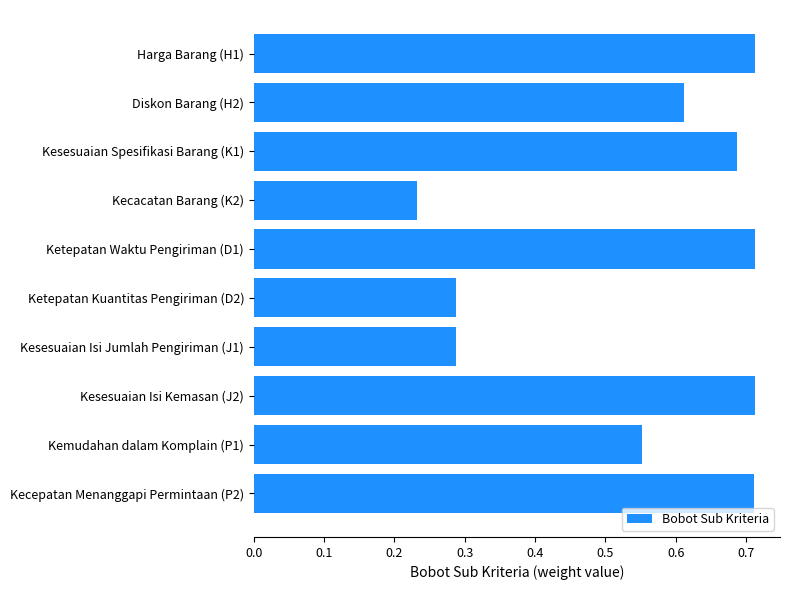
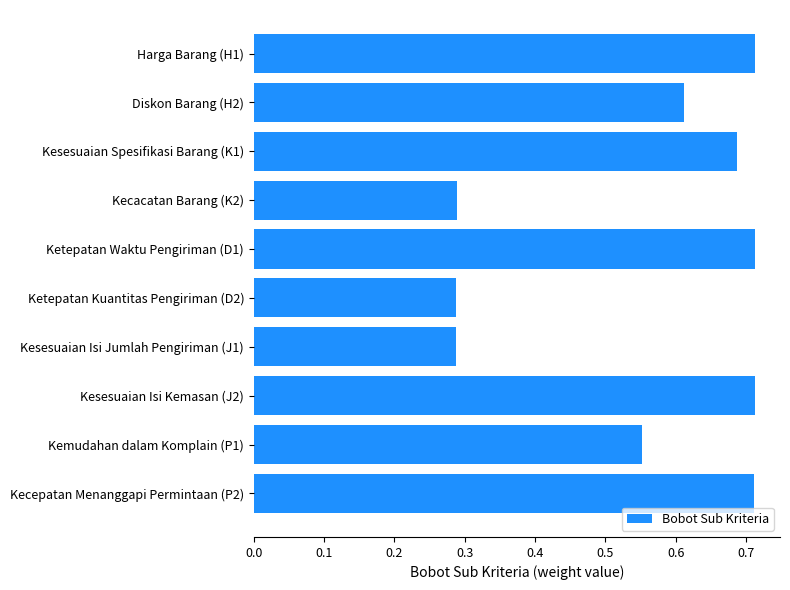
  {
    "Harga Barang (H1)": 0.71,
    "Diskon Barang (H2)": 0.61,
    "Kesesuaian Spesifikasi Barang (K1)": 0.69,
-   "Kecacatan Barang (K2)": 0.23,
+   "Kecacatan Barang (K2)": 0.29,
    "Ketepatan Waktu Pengiriman (D1)": 0.71,
    "Ketepatan Kuantitas Pengiriman (D2)": 0.29,
    "Kesesuaian Isi Jumlah Pengiriman (J1)": 0.29,
    "Kesesuaian Isi Kemasan (J2)": 0.71,
    "Kemudahan dalam Komplain (P1)": 0.55,
    "Kecepatan Menanggapi Permintaan (P2)": 0.71
  }
